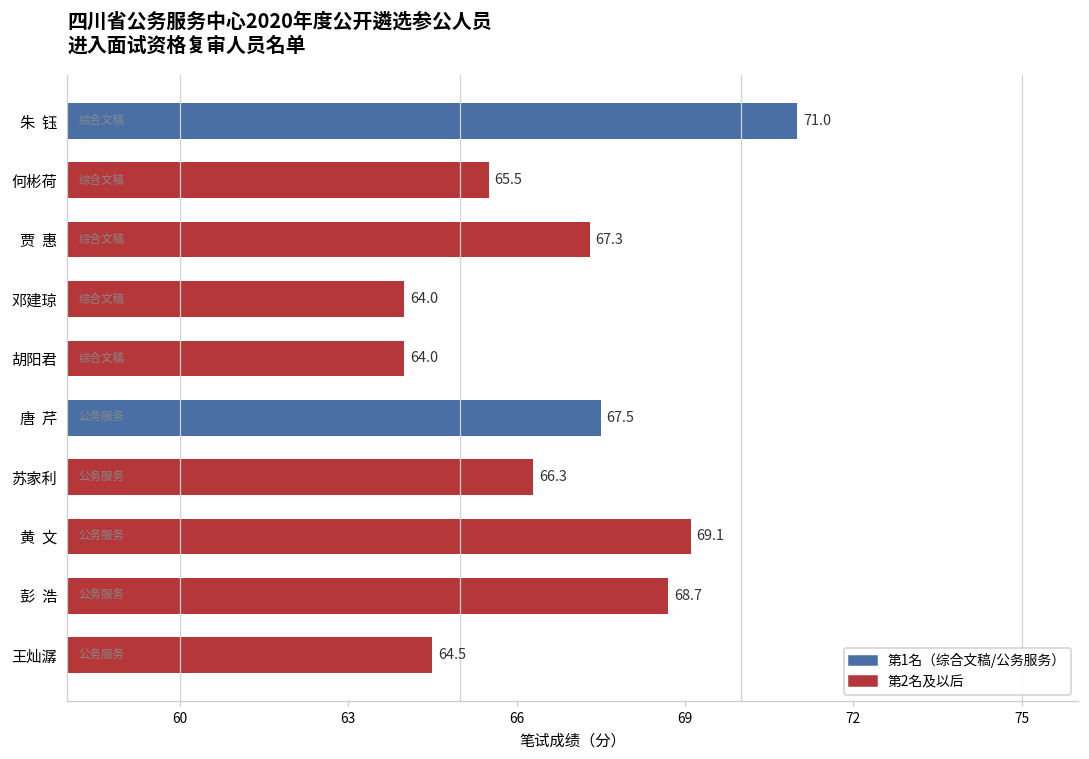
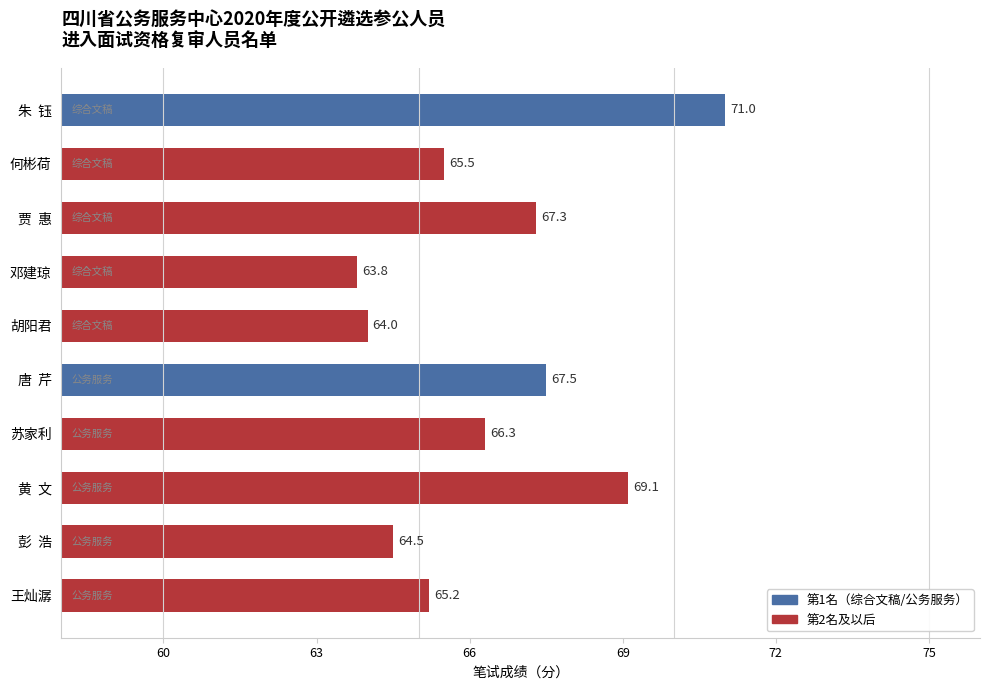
  {
    "朱 钰": 71.0,
    "何彬荷": 65.5,
    "贾 惠": 67.3,
-   "邓建琼": 64.0,
+   "邓建琼": 63.8,
    "胡阳君": 64.0,
    "唐 芹": 67.5,
    "苏家利": 66.3,
    "黄 文": 69.1,
-   "彭 浩": 68.7,
-   "王灿潺": 64.5
+   "彭 浩": 64.5,
+   "王灿潺": 65.2
  }
